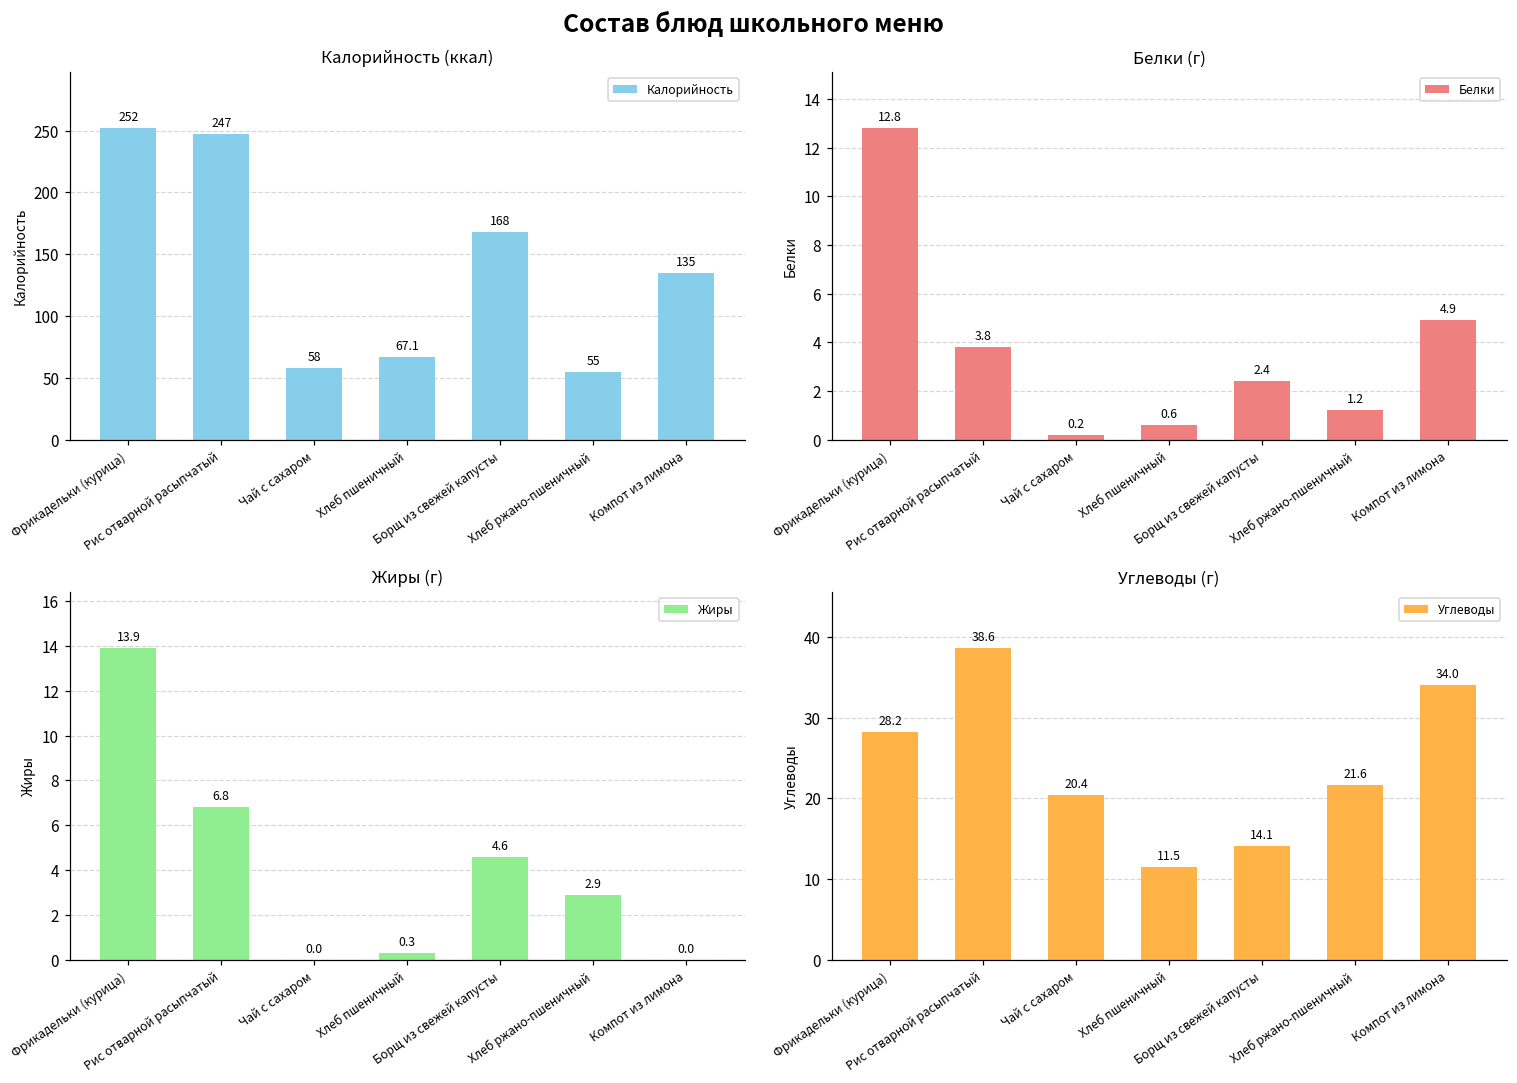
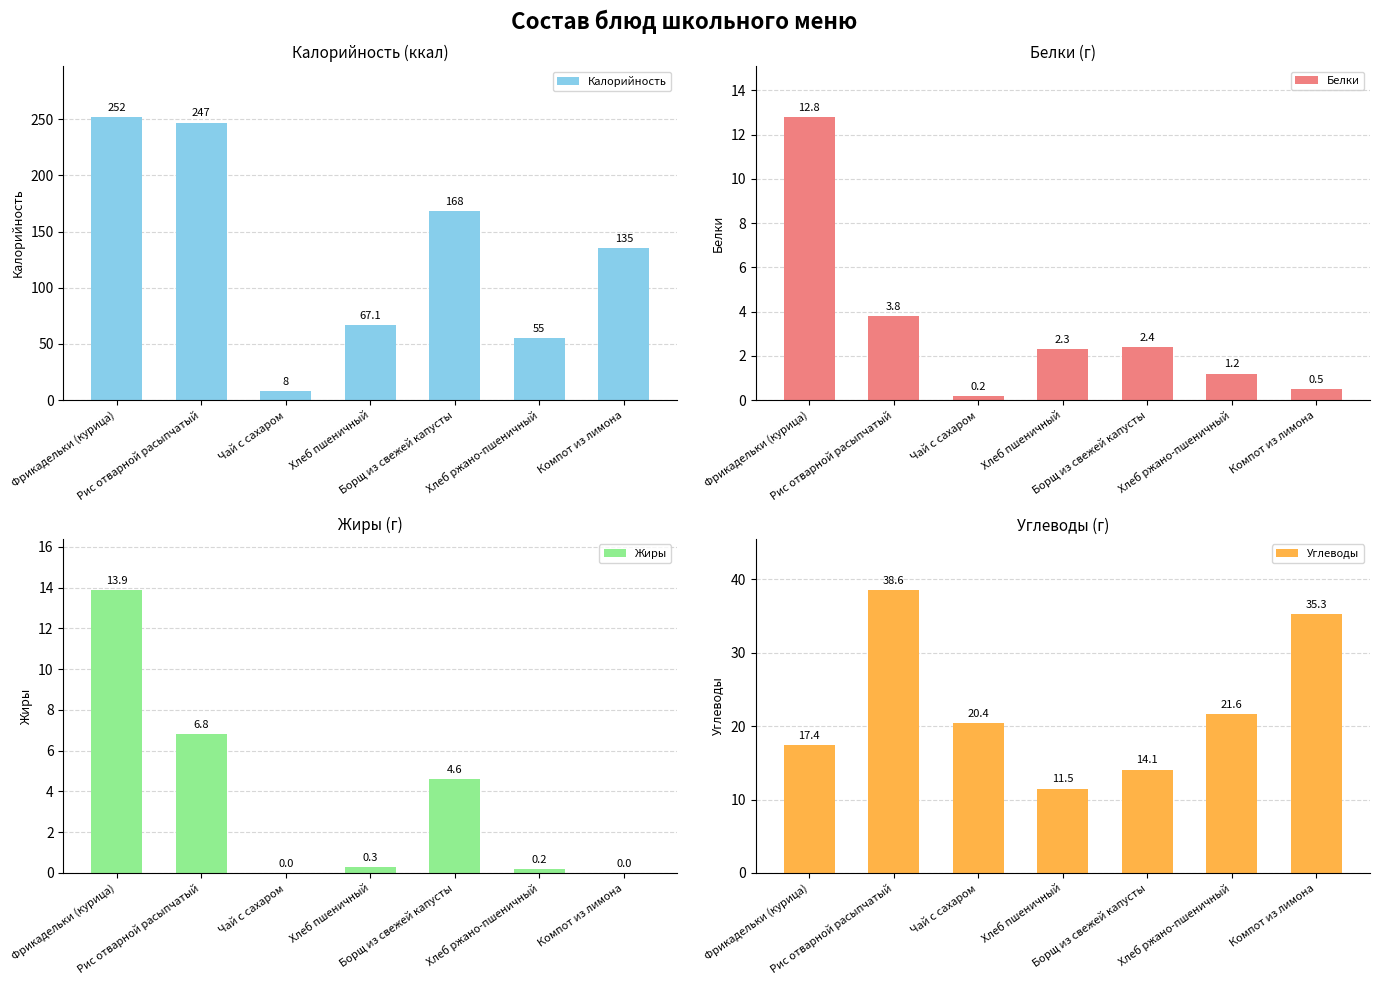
  {
    "Калорийность (ккал)": {
      "Фрикадельки (курица)": 252,
      "Рис отварной расыпчатый": 247,
-     "Чай с сахаром": 58,
+     "Чай с сахаром": 8,
      "Хлеб пшеничный": 67.1,
      "Борщ из свежей капусты": 168,
      "Хлеб ржано-пшеничный": 55,
      "Компот из лимона": 135
    },
    "Белки (г)": {
      "Фрикадельки (курица)": 12.8,
      "Рис отварной расыпчатый": 3.8,
      "Чай с сахаром": 0.2,
-     "Хлеб пшеничный": 0.6,
+     "Хлеб пшеничный": 2.3,
      "Борщ из свежей капусты": 2.4,
      "Хлеб ржано-пшеничный": 1.2,
-     "Компот из лимона": 4.9
+     "Компот из лимона": 0.5
    },
    "Жиры (г)": {
      "Фрикадельки (курица)": 13.9,
      "Рис отварной расыпчатый": 6.8,
      "Чай с сахаром": 0.0,
      "Хлеб пшеничный": 0.3,
      "Борщ из свежей капусты": 4.6,
-     "Хлеб ржано-пшеничный": 2.9,
+     "Хлеб ржано-пшеничный": 0.2,
      "Компот из лимона": 0.0
    },
    "Углеводы (г)": {
-     "Фрикадельки (курица)": 28.2,
+     "Фрикадельки (курица)": 17.4,
      "Рис отварной расыпчатый": 38.6,
      "Чай с сахаром": 20.4,
      "Хлеб пшеничный": 11.5,
      "Борщ из свежей капусты": 14.1,
      "Хлеб ржано-пшеничный": 21.6,
-     "Компот из лимона": 34.0
+     "Компот из лимона": 35.3
    }
  }
